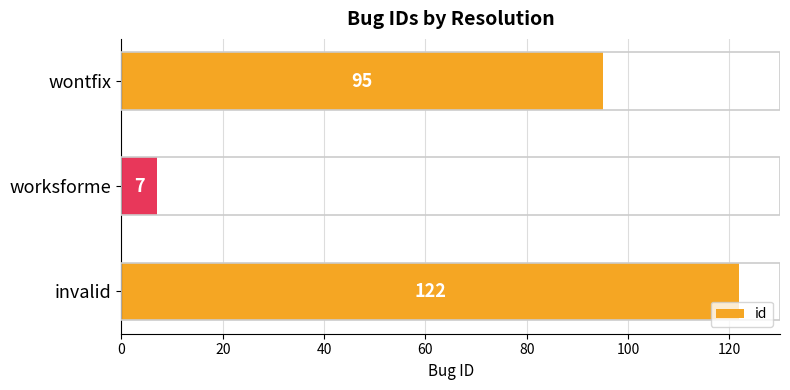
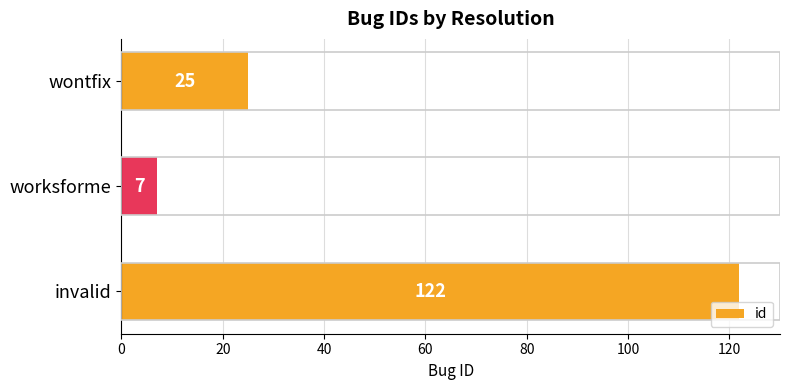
  {
-   "wontfix": 95,
+   "wontfix": 25,
    "worksforme": 7,
    "invalid": 122
  }
